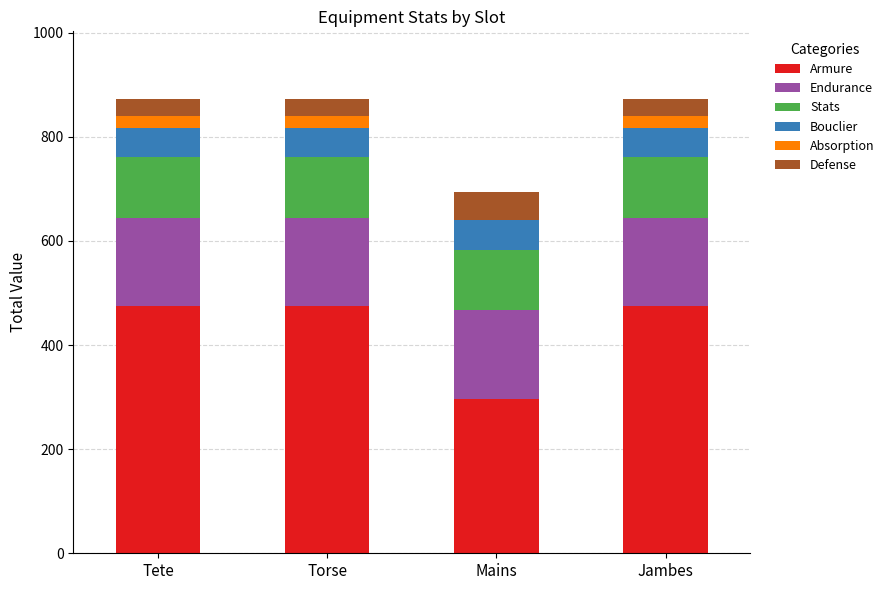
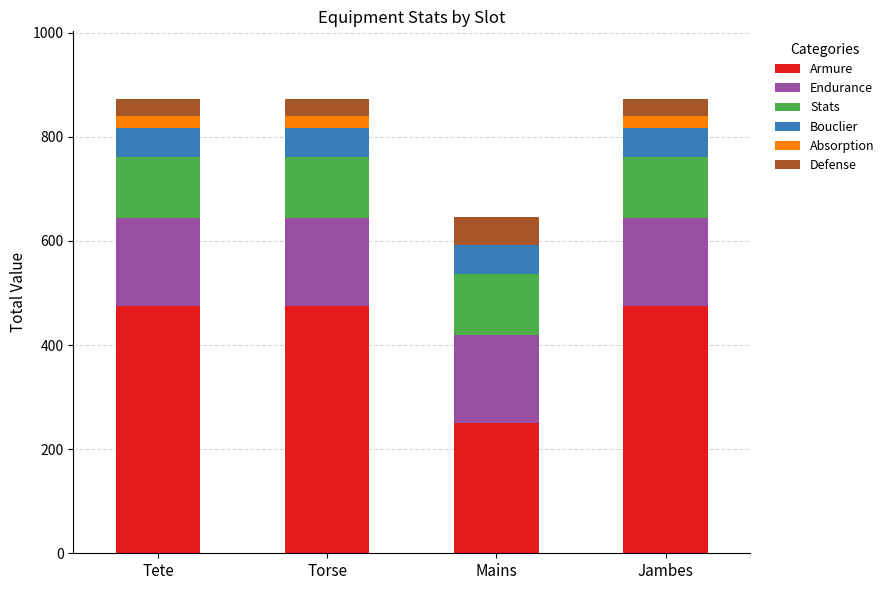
  {
    "Armure": {
      "Tete": 480,
      "Torse": 480,
-     "Mains": 300,
+     "Mains": 250,
      "Jambes": 480
    },
    "Endurance": {
      "Tete": 170,
      "Torse": 170,
      "Mains": 170,
      "Jambes": 170
    },
    "Stats": {
      "Tete": 120,
      "Torse": 120,
      "Mains": 120,
      "Jambes": 120
    },
    "Bouclier": {
      "Tete": 60,
      "Torse": 60,
      "Mains": 60,
      "Jambes": 60
    },
    "Absorption": {
      "Tete": 20,
      "Torse": 20,
      "Mains": 0,
      "Jambes": 20
    },
    "Defense": {
      "Tete": 30,
      "Torse": 30,
      "Mains": 50,
      "Jambes": 30
    }
  }
